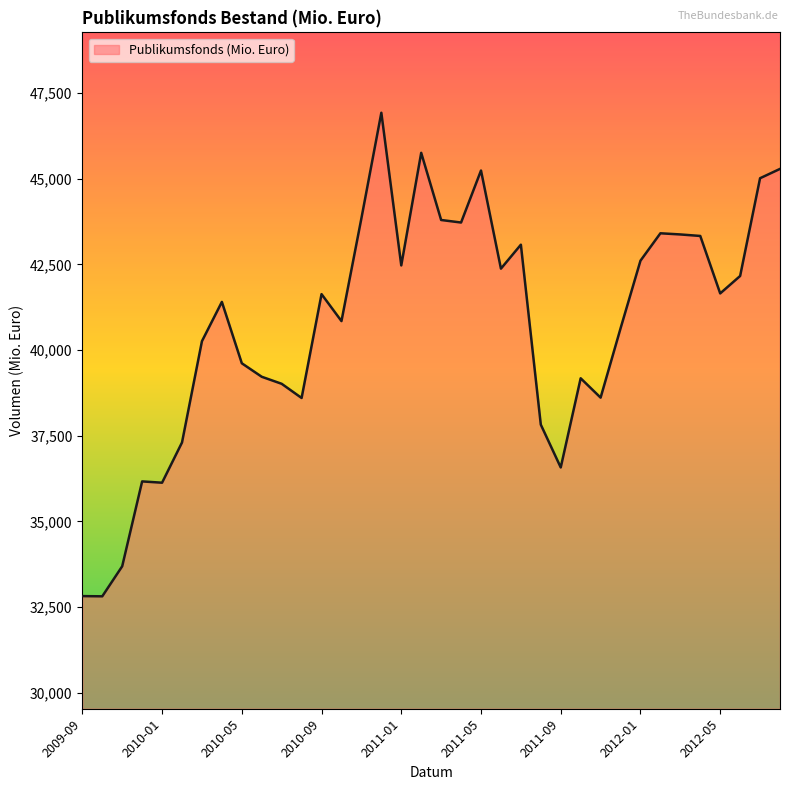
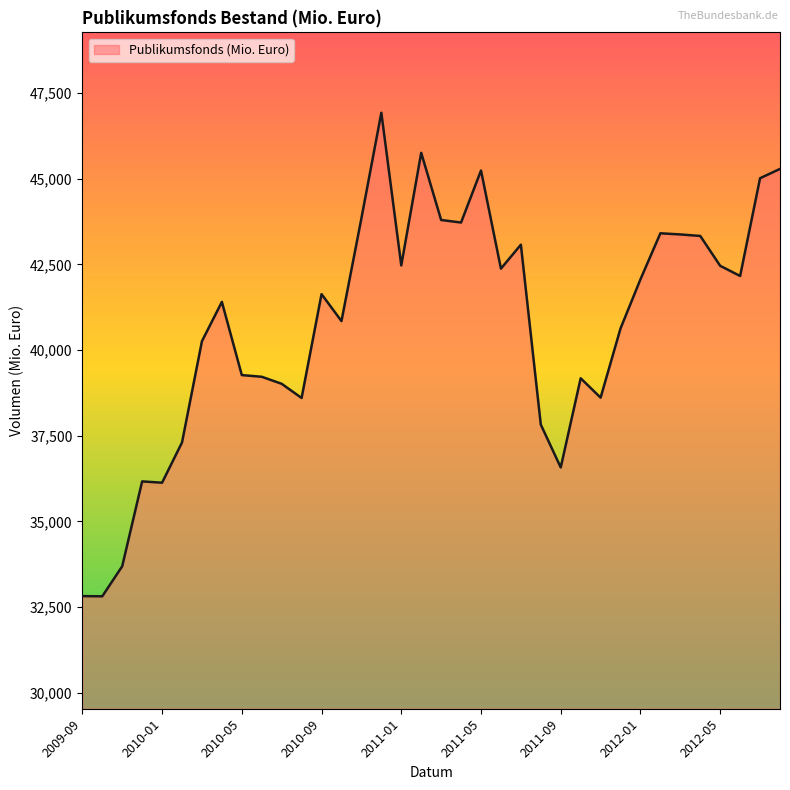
  {
    "2009-09": "32,800",
    "2010-01": "36,100",
-   "2010-05": "39,600",
+   "2010-05": "39,300",
    "2010-09": "41,600",
    "2011-01": "42,500",
    "2011-05": "45,200",
    "2011-09": "36,600",
-   "2012-01": "42,600",
-   "2012-05": "41,700"
+   "2012-01": "42,100",
+   "2012-05": "42,500"
  }
